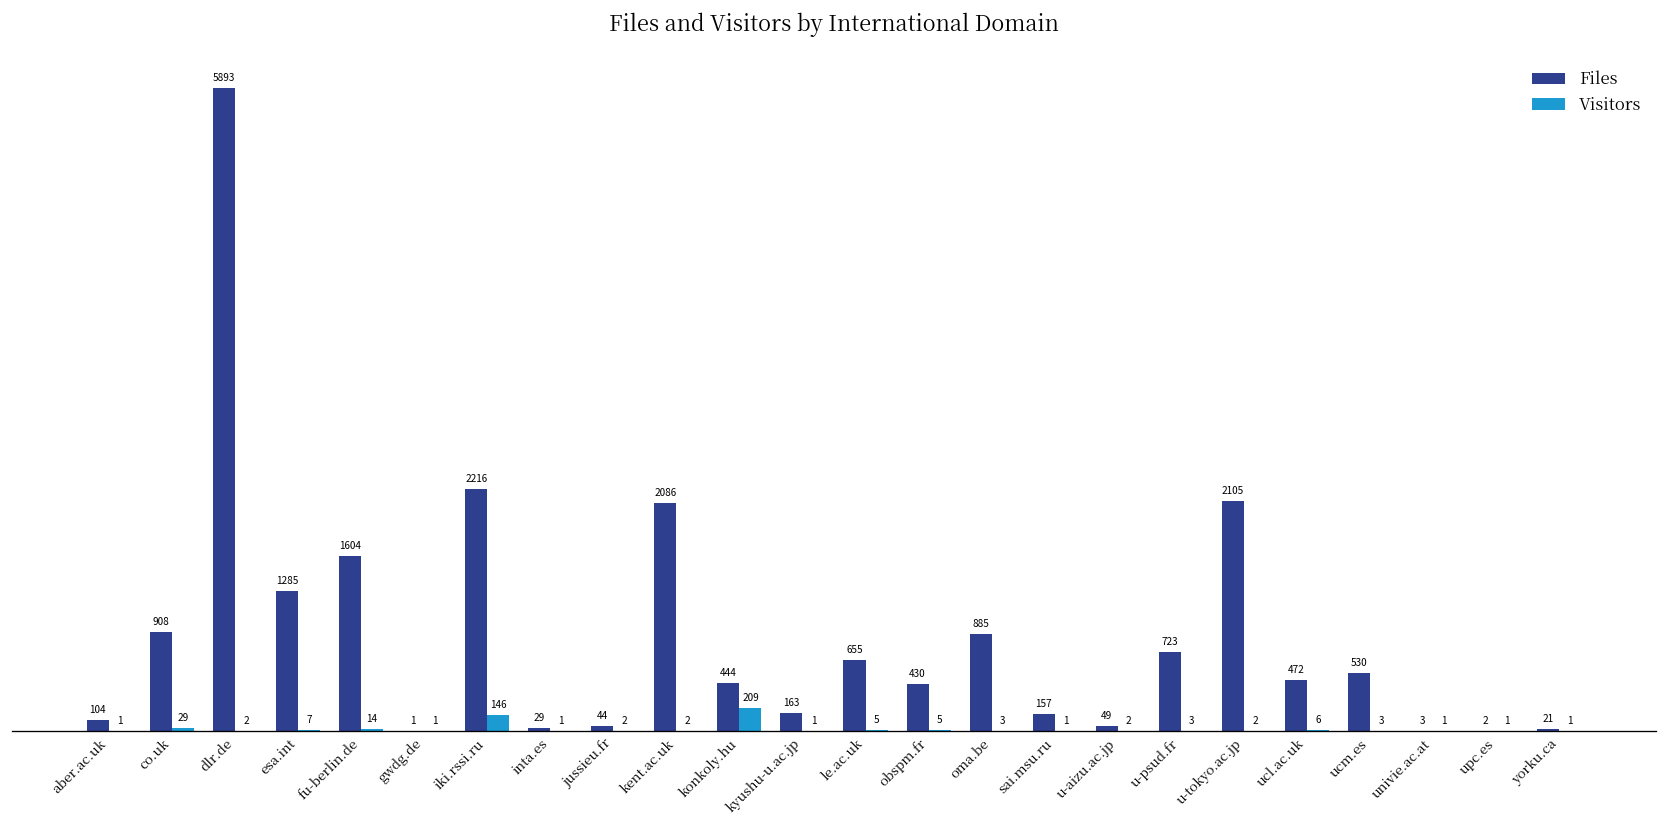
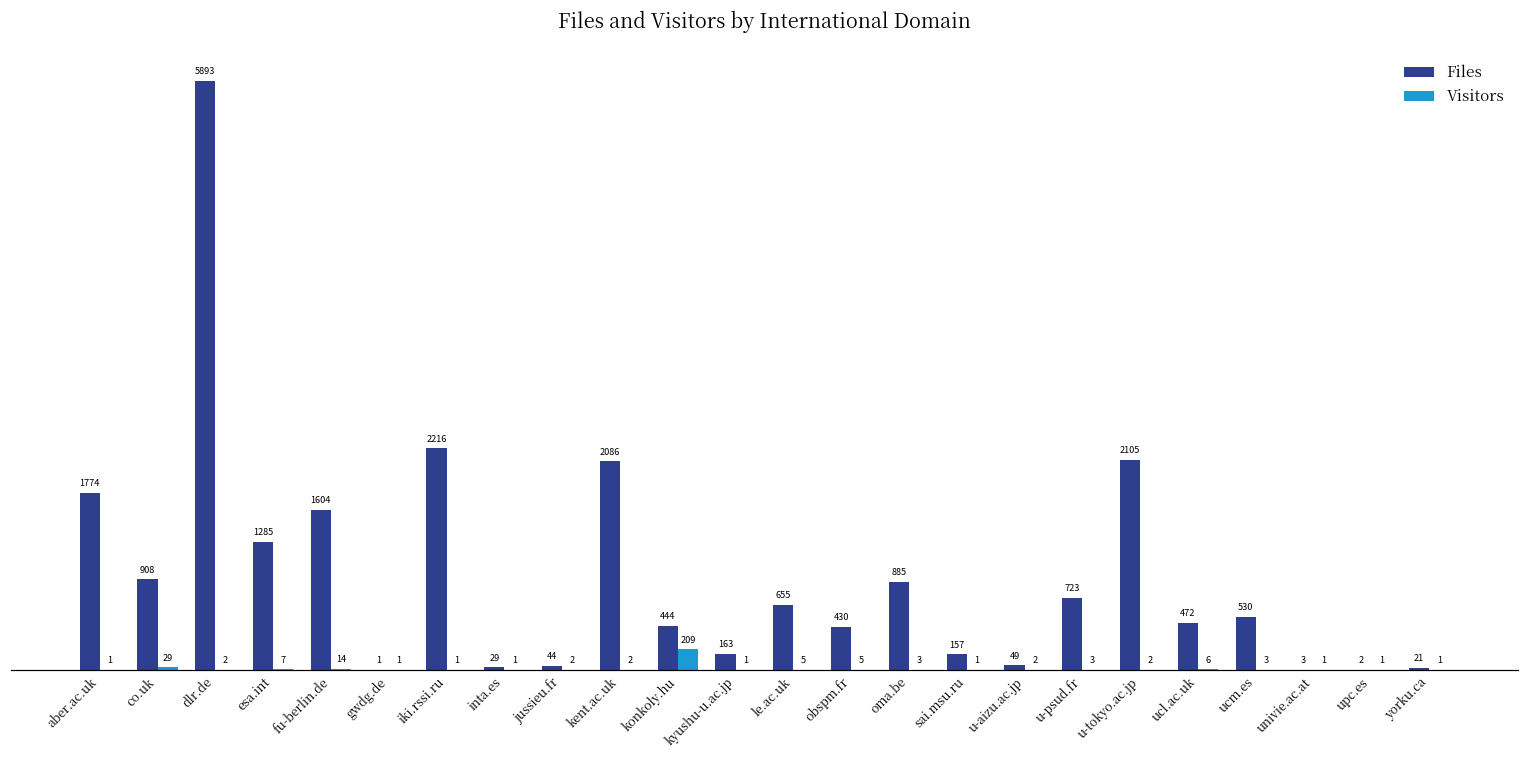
  {
    "Files": {
-     "aber.ac.uk": 104,
+     "aber.ac.uk": 1774,
      "co.uk": 908,
      "dlr.de": 5893,
      "esa.int": 1285,
      "fu-berlin.de": 1604,
      "gwdg.de": 1,
      "iki.rssi.ru": 2216,
      "inta.es": 29,
      "jussieu.fr": 44,
      "kent.ac.uk": 2086,
      "konkoly.hu": 444,
      "kyushu-u.ac.jp": 163,
      "le.ac.uk": 655,
      "obspm.fr": 430,
      "oma.be": 885,
      "sai.msu.ru": 157,
      "u-aizu.ac.jp": 49,
      "u-psud.fr": 723,
      "u-tokyo.ac.jp": 2105,
      "ucl.ac.uk": 472,
      "ucm.es": 530,
      "univie.ac.at": 3,
      "upc.es": 2,
      "yorku.ca": 21
    },
    "Visitors": {
      "aber.ac.uk": 1,
      "co.uk": 29,
      "dlr.de": 2,
      "esa.int": 7,
      "fu-berlin.de": 14,
      "gwdg.de": 1,
-     "iki.rssi.ru": 146,
+     "iki.rssi.ru": 1,
      "inta.es": 1,
      "jussieu.fr": 2,
      "kent.ac.uk": 2,
      "konkoly.hu": 209,
      "kyushu-u.ac.jp": 1,
      "le.ac.uk": 5,
      "obspm.fr": 5,
      "oma.be": 3,
      "sai.msu.ru": 1,
      "u-aizu.ac.jp": 2,
      "u-psud.fr": 3,
      "u-tokyo.ac.jp": 2,
      "ucl.ac.uk": 6,
      "ucm.es": 3,
      "univie.ac.at": 1,
      "upc.es": 1,
      "yorku.ca": 1
    }
  }
